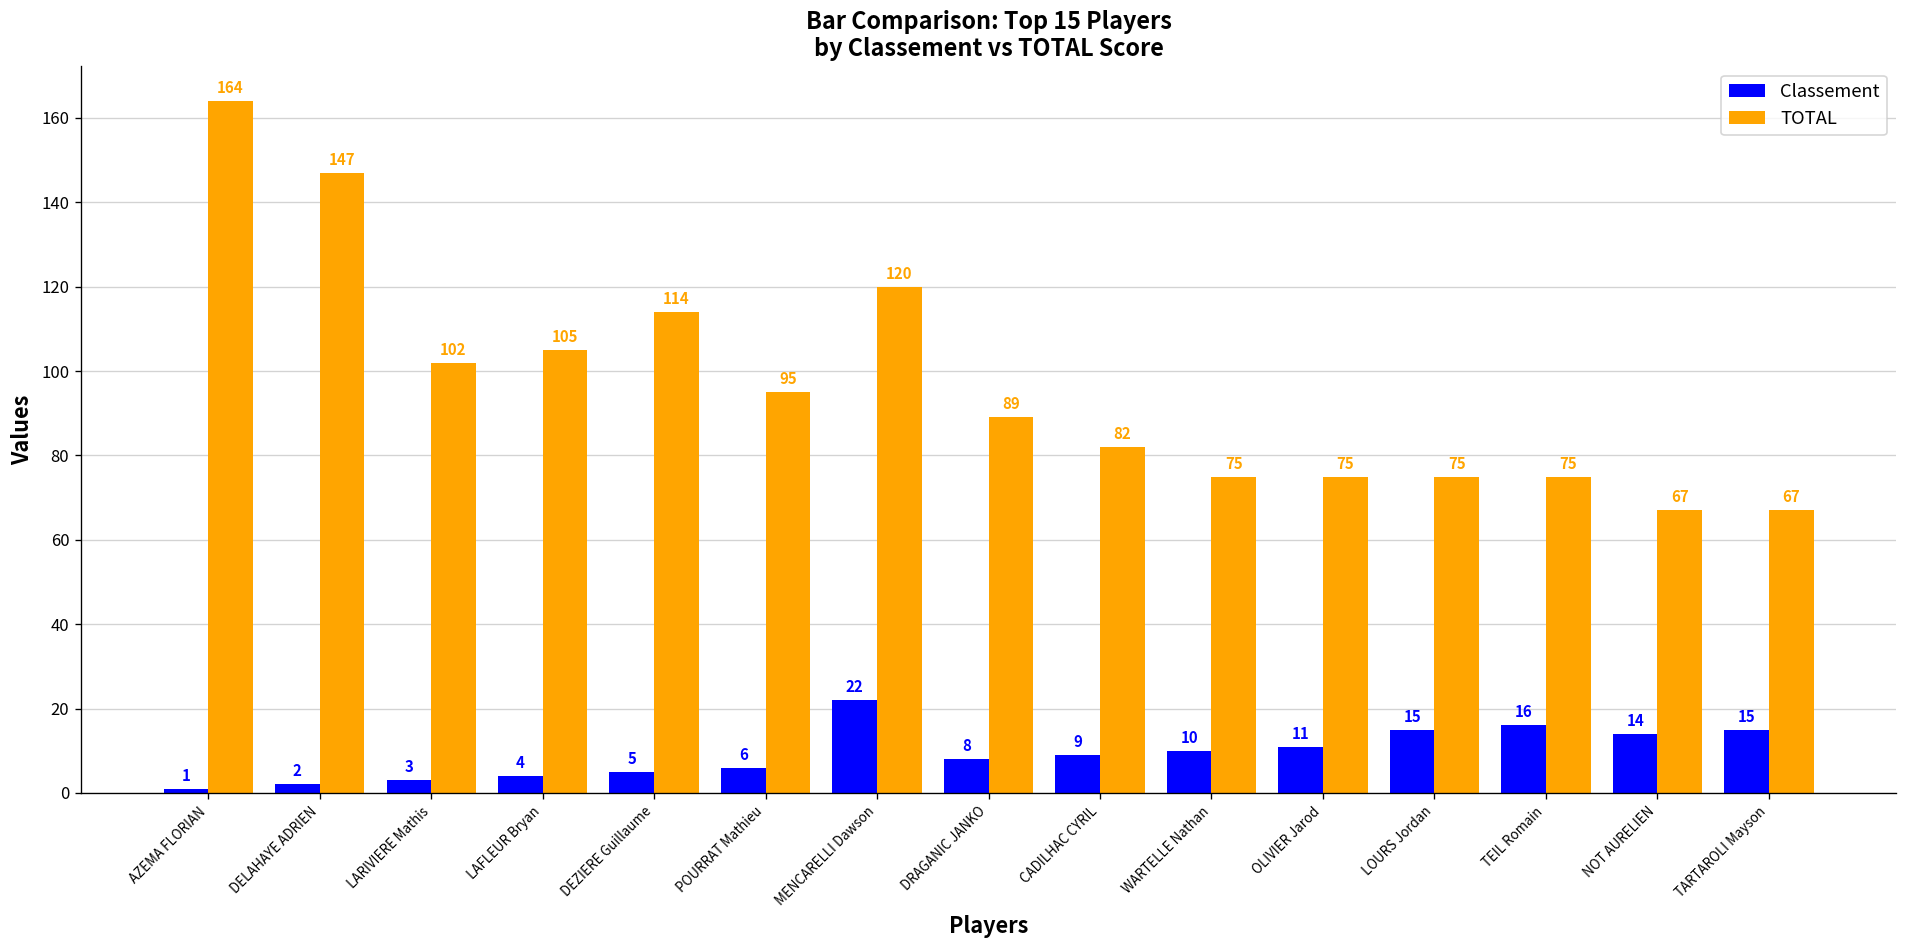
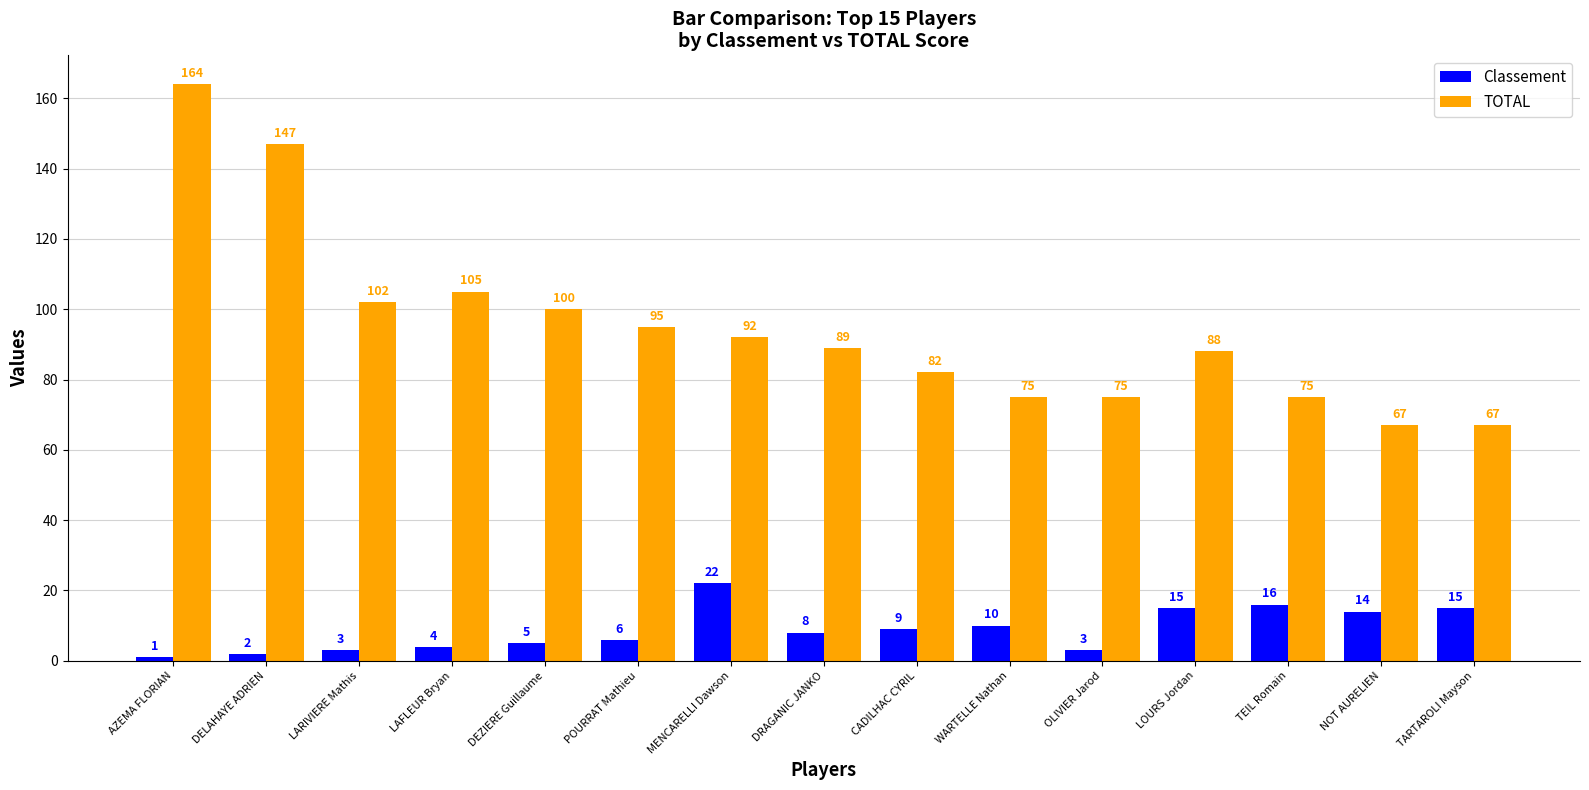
  {
    "Classement": {
      "AZEMA FLORIAN": 1,
      "DELAHAYE ADRIEN": 2,
      "LARIVIERE Mathis": 3,
      "LAFLEUR Bryan": 4,
      "DEZIERE Guillaume": 5,
      "POURRAT Mathieu": 6,
      "MENCARELLI Dawson": 22,
      "DRAGANIC JANKO": 8,
      "CADILHAC CYRIL": 9,
      "WARTELLE Nathan": 10,
-     "OLIVIER Jarod": 11,
+     "OLIVIER Jarod": 3,
      "LOURS Jordan": 15,
      "TEIL Romain": 16,
      "NOT AURELIEN": 14,
      "TARTAROLI Mayson": 15
    },
    "TOTAL": {
      "AZEMA FLORIAN": 164,
      "DELAHAYE ADRIEN": 147,
      "LARIVIERE Mathis": 102,
      "LAFLEUR Bryan": 105,
-     "DEZIERE Guillaume": 114,
+     "DEZIERE Guillaume": 100,
      "POURRAT Mathieu": 95,
-     "MENCARELLI Dawson": 120,
+     "MENCARELLI Dawson": 92,
      "DRAGANIC JANKO": 89,
      "CADILHAC CYRIL": 82,
      "WARTELLE Nathan": 75,
      "OLIVIER Jarod": 75,
-     "LOURS Jordan": 75,
+     "LOURS Jordan": 88,
      "TEIL Romain": 75,
      "NOT AURELIEN": 67,
      "TARTAROLI Mayson": 67
    }
  }
